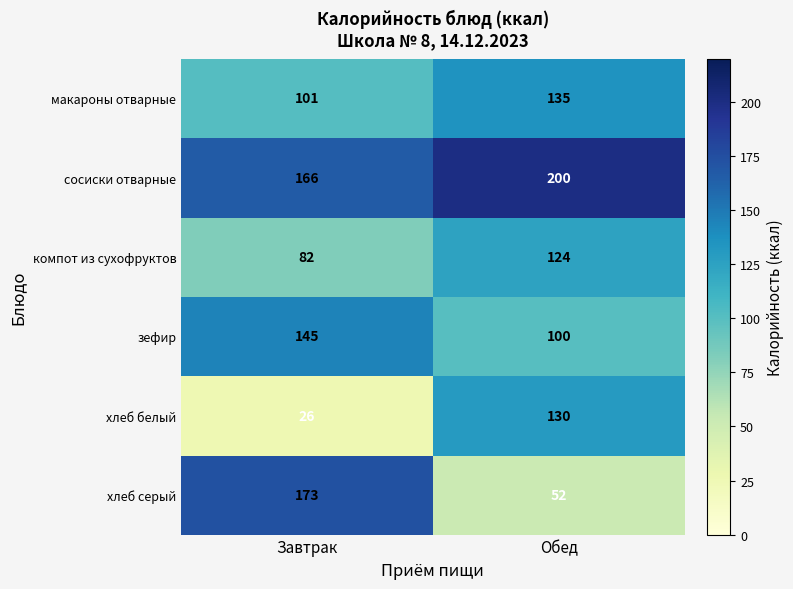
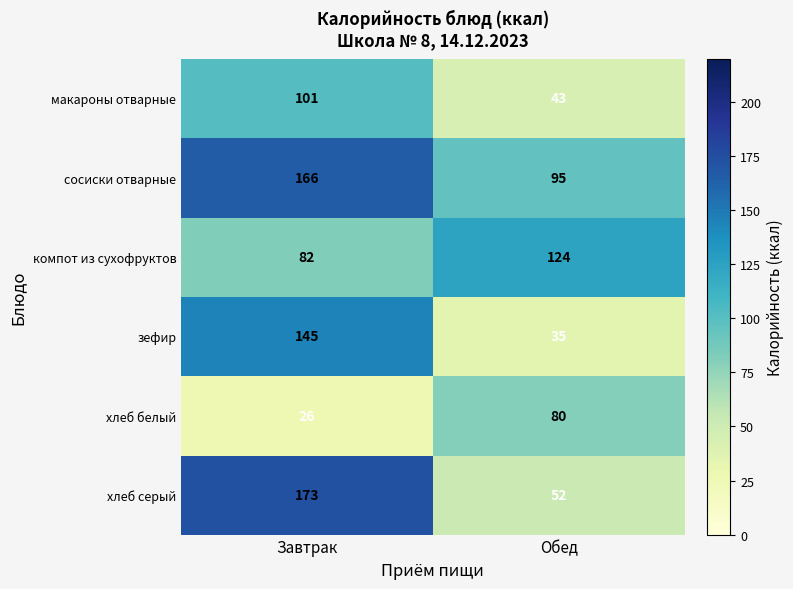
  {
    "макароны отварные": {
      "Завтрак": 101,
-     "Обед": 135
+     "Обед": 43
    },
    "сосиски отварные": {
      "Завтрак": 166,
-     "Обед": 200
+     "Обед": 95
    },
    "компот из сухофруктов": {
      "Завтрак": 82,
      "Обед": 124
    },
    "зефир": {
      "Завтрак": 145,
-     "Обед": 100
+     "Обед": 35
    },
    "хлеб белый": {
      "Завтрак": 26,
-     "Обед": 130
+     "Обед": 80
    },
    "хлеб серый": {
      "Завтрак": 173,
      "Обед": 52
    }
  }
